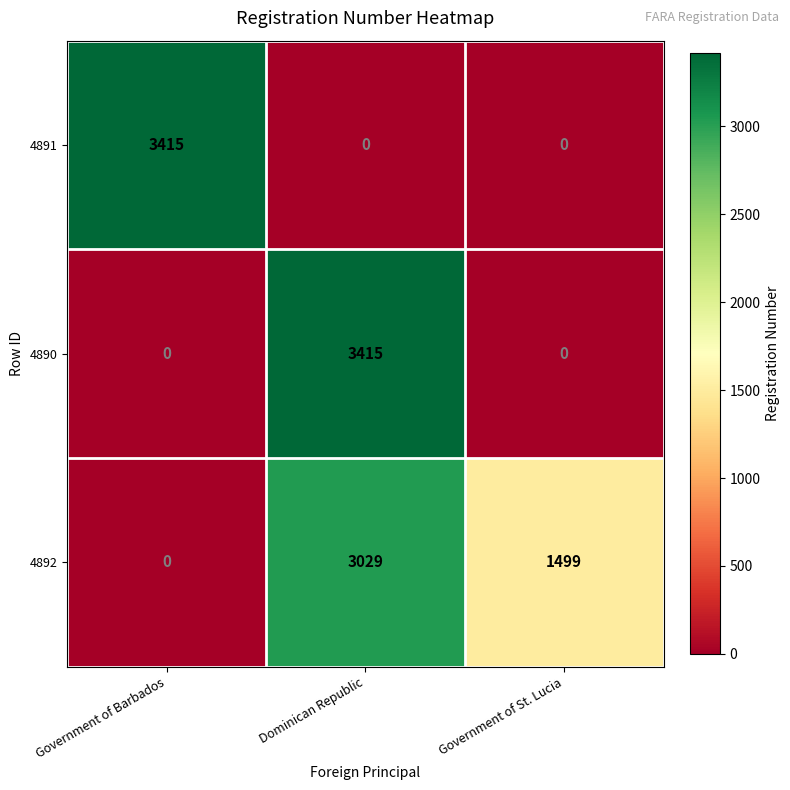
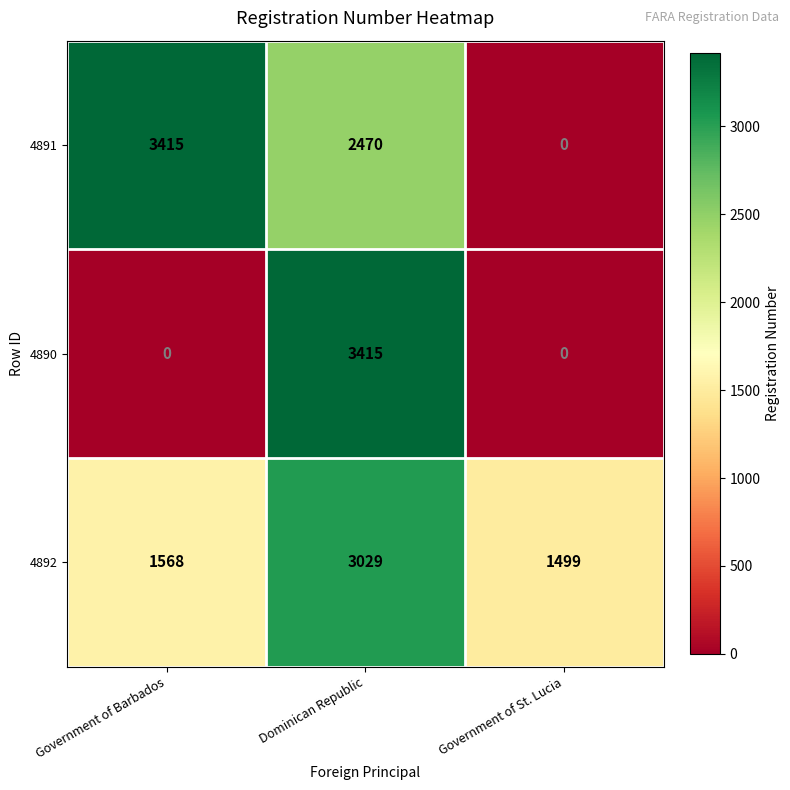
  {
    "4891": {
      "Government of Barbados": 3415,
-     "Dominican Republic": 0,
+     "Dominican Republic": 2470,
      "Government of St. Lucia": 0
    },
    "4890": {
      "Government of Barbados": 0,
      "Dominican Republic": 3415,
      "Government of St. Lucia": 0
    },
    "4892": {
-     "Government of Barbados": 0,
+     "Government of Barbados": 1568,
      "Dominican Republic": 3029,
      "Government of St. Lucia": 1499
    }
  }
